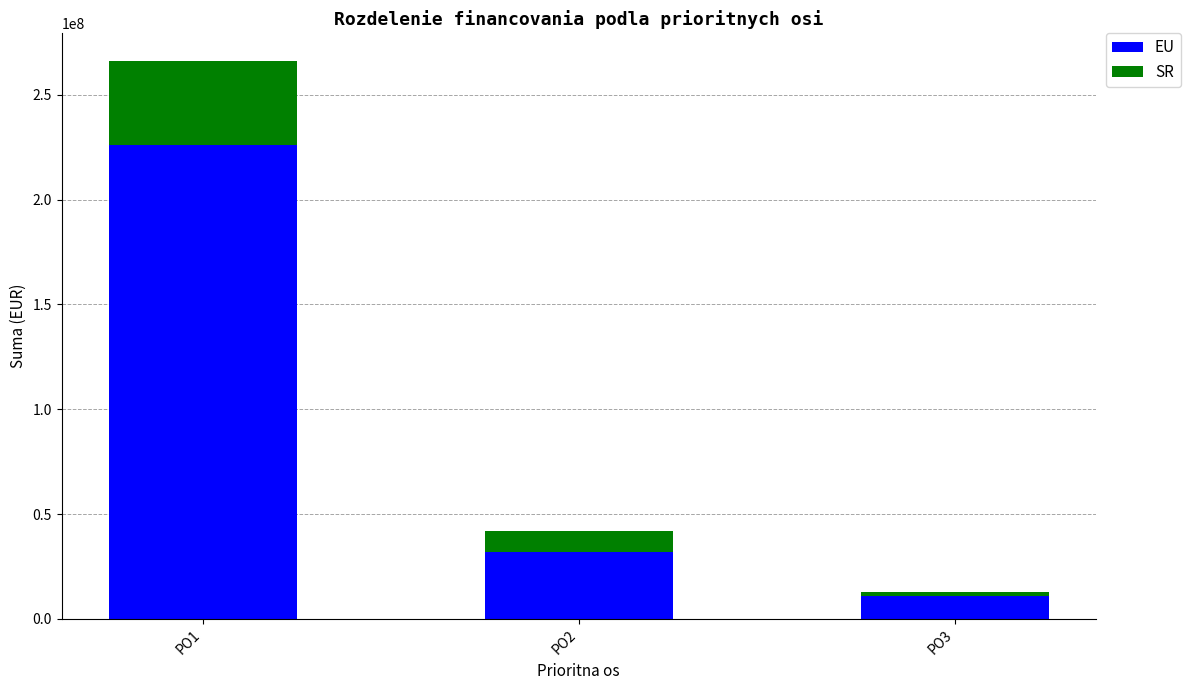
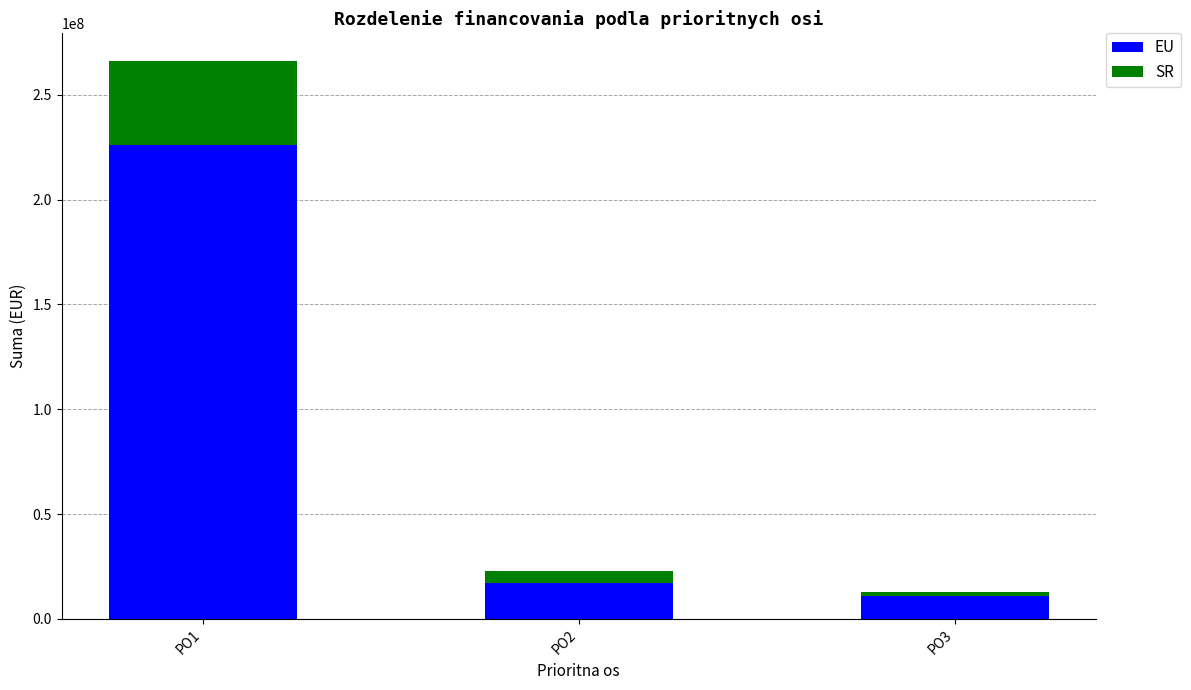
  {
    "EU": {
      "PO1": 226000000,
-     "PO2": 32000000,
+     "PO2": 17000000,
      "PO3": 11000000
    },
    "SR": {
      "PO1": 40000000,
-     "PO2": 10000000,
+     "PO2": 6000000,
      "PO3": 2000000
    }
  }
